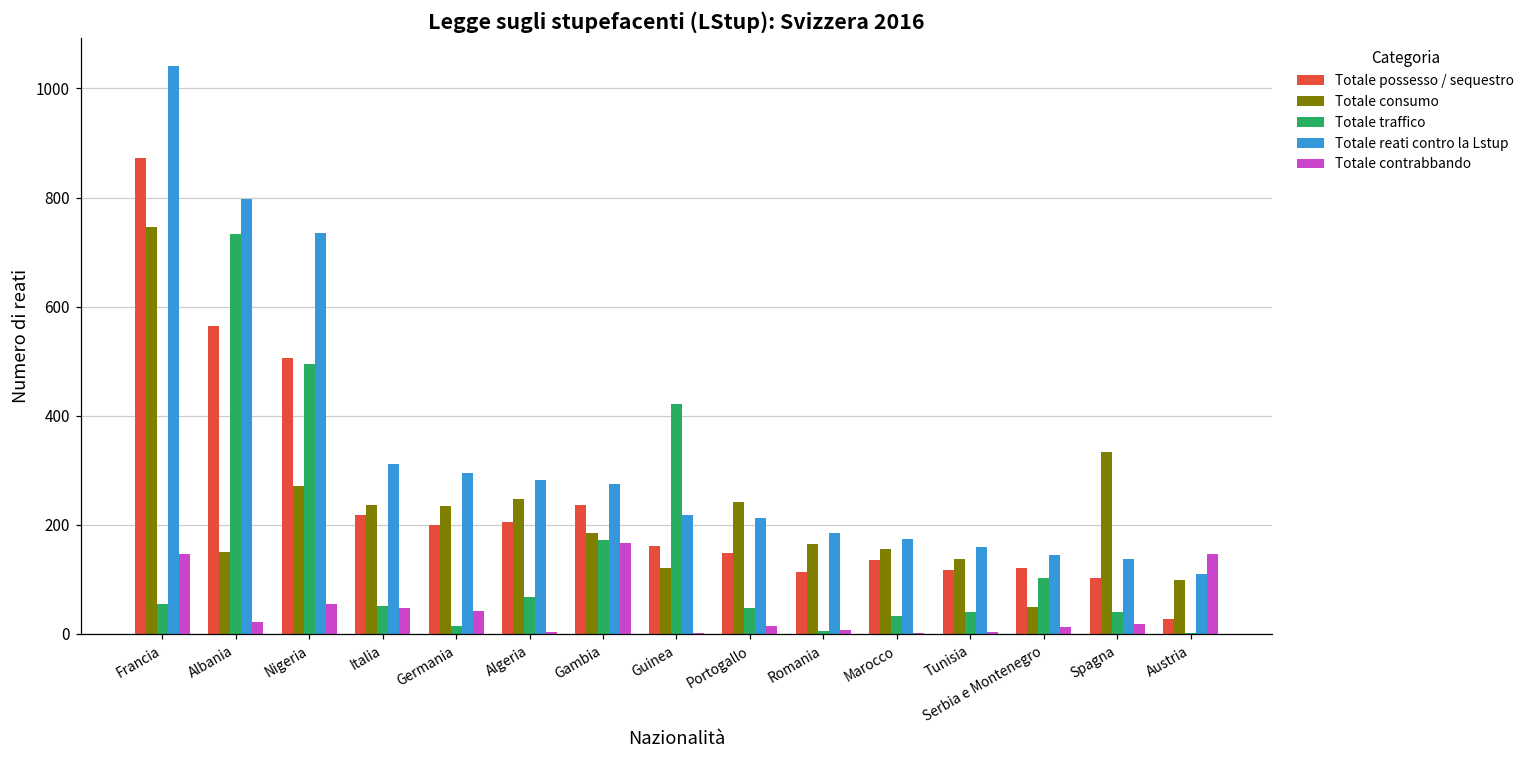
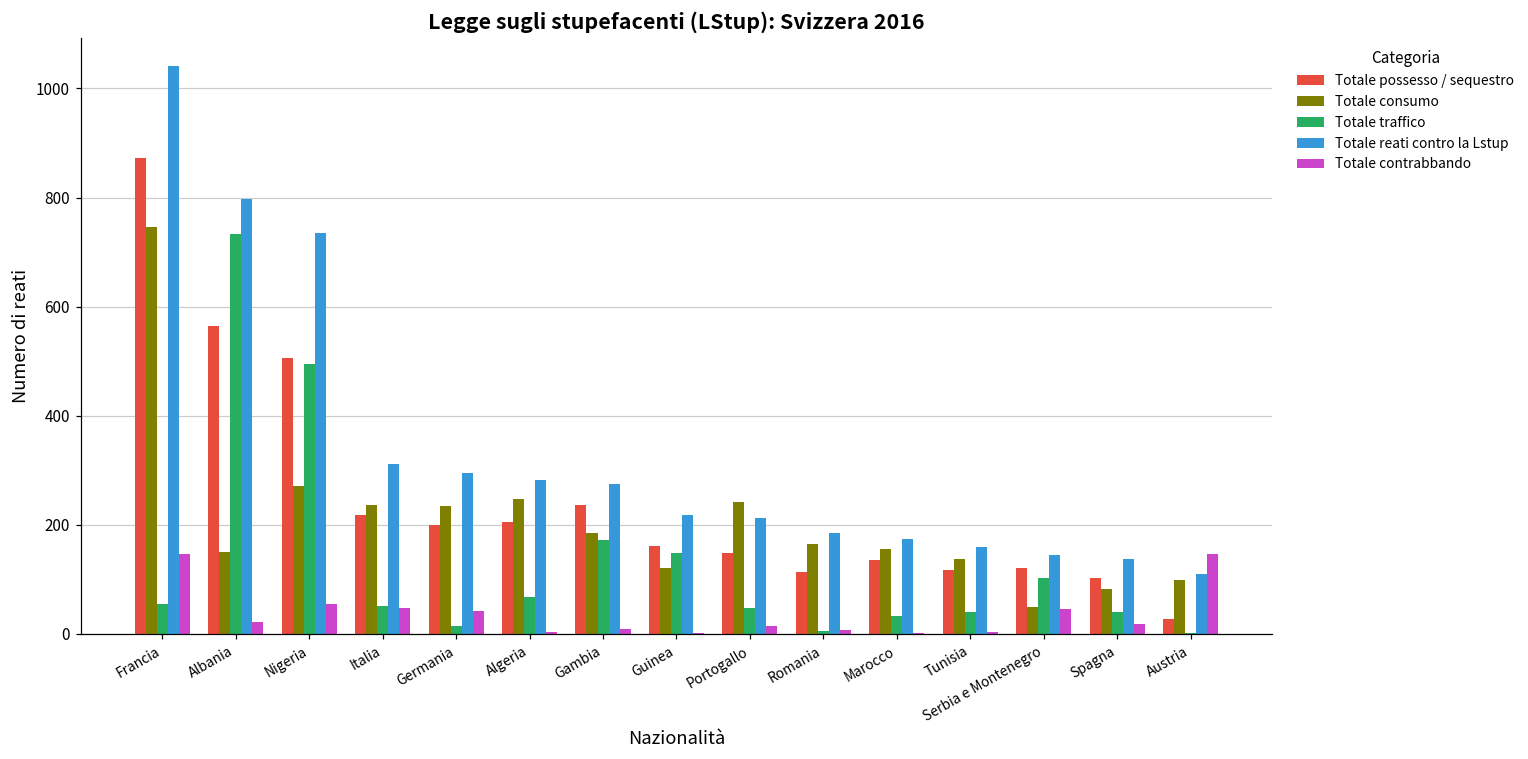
  {
    "Totale possesso / sequestro": {
      "Francia": 870,
      "Albania": 570,
      "Nigeria": 510,
      "Italia": 220,
      "Germania": 200,
      "Algeria": 210,
      "Gambia": 240,
      "Guinea": 160,
      "Portogallo": 150,
      "Romania": 110,
      "Marocco": 140,
      "Tunisia": 120,
      "Serbia e Montenegro": 120,
      "Spagna": 100,
      "Austria": 30
    },
    "Totale consumo": {
      "Francia": 750,
      "Albania": 150,
      "Nigeria": 270,
      "Italia": 240,
      "Germania": 240,
      "Algeria": 250,
      "Gambia": 190,
      "Guinea": 120,
      "Portogallo": 240,
      "Romania": 170,
      "Marocco": 160,
      "Tunisia": 140,
      "Serbia e Montenegro": 50,
-     "Spagna": 330,
+     "Spagna": 80,
      "Austria": 100
    },
    "Totale traffico": {
      "Francia": 50,
      "Albania": 730,
      "Nigeria": 490,
      "Italia": 50,
      "Germania": 20,
      "Algeria": 70,
      "Gambia": 170,
-     "Guinea": 420,
+     "Guinea": 150,
      "Portogallo": 50,
      "Romania": 10,
      "Marocco": 30,
      "Tunisia": 40,
      "Serbia e Montenegro": 100,
      "Spagna": 40
    },
    "Totale reati contro la Lstup": {
      "Francia": 1040,
      "Albania": 800,
      "Nigeria": 740,
      "Italia": 310,
      "Germania": 300,
      "Algeria": 280,
      "Gambia": 270,
      "Guinea": 220,
      "Portogallo": 210,
      "Romania": 190,
      "Marocco": 170,
      "Tunisia": 160,
      "Serbia e Montenegro": 150,
      "Spagna": 140,
      "Austria": 110
    },
    "Totale contrabbando": {
      "Francia": 150,
      "Albania": 20,
      "Nigeria": 50,
      "Italia": 50,
      "Germania": 40,
-     "Gambia": 170,
+     "Gambia": 10,
      "Portogallo": 10,
      "Romania": 10,
-     "Serbia e Montenegro": 10,
+     "Serbia e Montenegro": 50,
      "Spagna": 20,
      "Austria": 150
    }
  }
